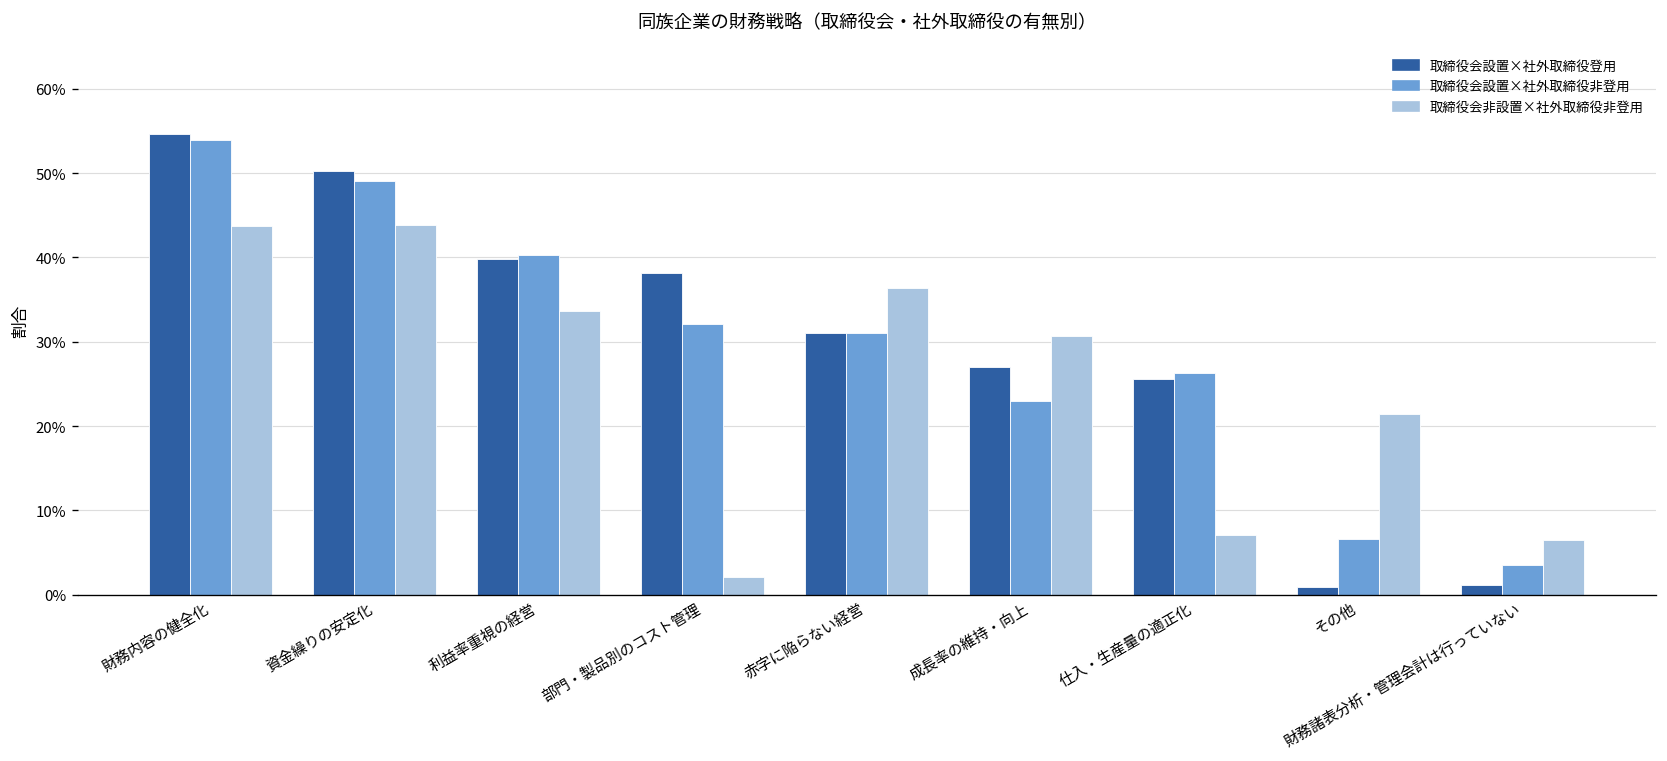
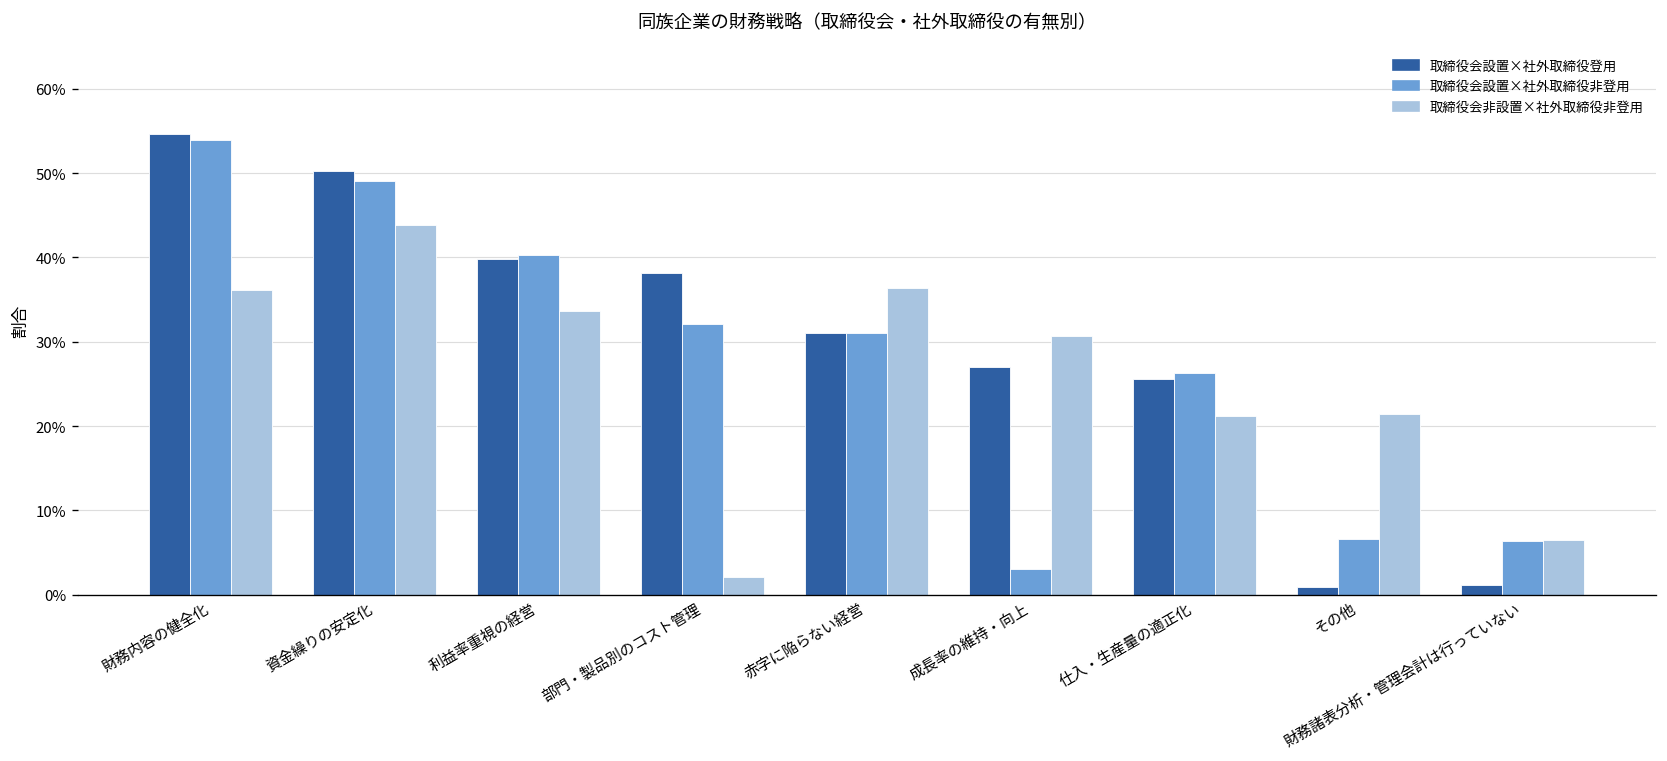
  {
    "取締役会設置×社外取締役登用": {
      "財務内容の健全化": "55%",
      "資金繰りの安定化": "50%",
      "利益率重視の経営": "40%",
      "部門・製品別のコスト管理": "38%",
      "赤字に陥らない経営": "31%",
      "成長率の維持・向上": "27%",
      "仕入・生産量の適正化": "26%",
      "その他": "1%",
      "財務諸表分析・管理会計は行っていない": "1%"
    },
    "取締役会設置×社外取締役非登用": {
      "財務内容の健全化": "54%",
      "資金繰りの安定化": "49%",
      "利益率重視の経営": "40%",
      "部門・製品別のコスト管理": "32%",
      "赤字に陥らない経営": "31%",
-     "成長率の維持・向上": "23%",
+     "成長率の維持・向上": "3%",
      "仕入・生産量の適正化": "26%",
      "その他": "7%",
-     "財務諸表分析・管理会計は行っていない": "4%"
+     "財務諸表分析・管理会計は行っていない": "6%"
    },
    "取締役会非設置×社外取締役非登用": {
-     "財務内容の健全化": "44%",
+     "財務内容の健全化": "36%",
      "資金繰りの安定化": "44%",
      "利益率重視の経営": "34%",
      "部門・製品別のコスト管理": "2%",
      "赤字に陥らない経営": "36%",
      "成長率の維持・向上": "31%",
-     "仕入・生産量の適正化": "7%",
+     "仕入・生産量の適正化": "21%",
      "その他": "21%",
      "財務諸表分析・管理会計は行っていない": "7%"
    }
  }
